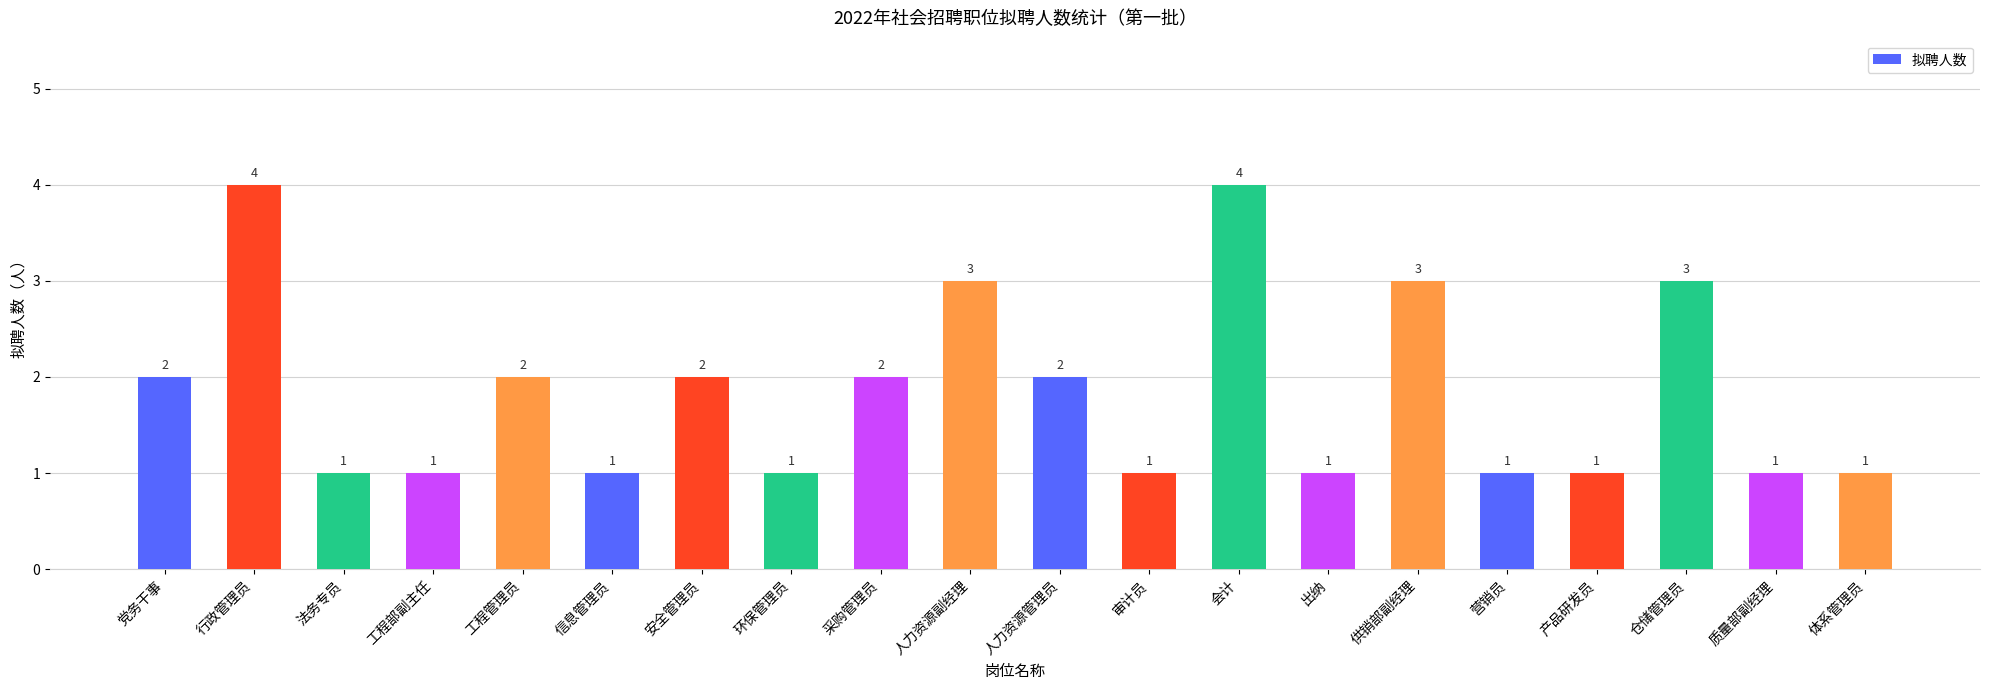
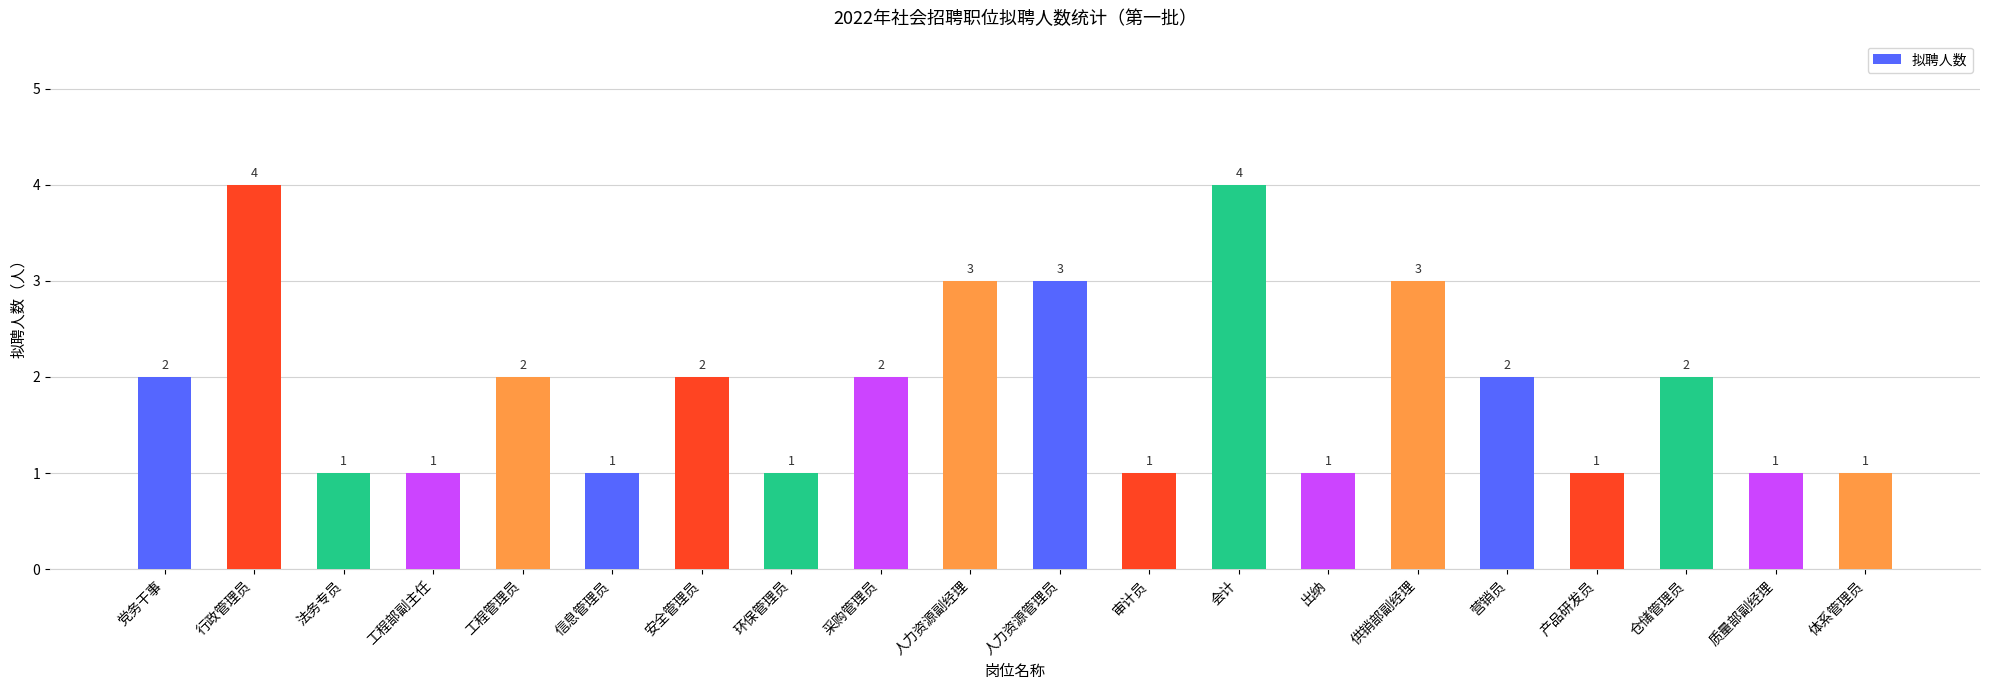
  {
    "党务干事": 2,
    "行政管理员": 4,
    "法务专员": 1,
    "工程部副主任": 1,
    "工程管理员": 2,
    "信息管理员": 1,
    "安全管理员": 2,
    "环保管理员": 1,
    "采购管理员": 2,
    "人力资源副经理": 3,
-   "人力资源管理员": 2,
+   "人力资源管理员": 3,
    "审计员": 1,
    "会计": 4,
    "出纳": 1,
    "供销部副经理": 3,
-   "营销员": 1,
+   "营销员": 2,
    "产品研发员": 1,
-   "仓储管理员": 3,
+   "仓储管理员": 2,
    "质量部副经理": 1,
    "体系管理员": 1
  }
